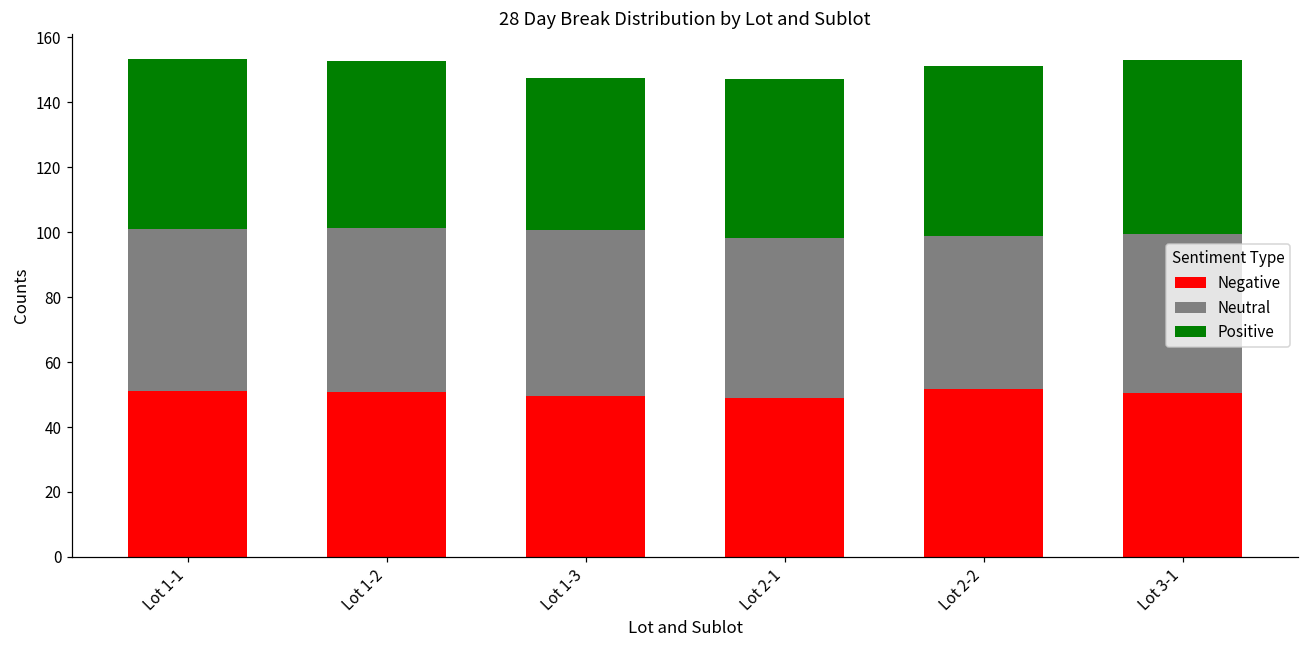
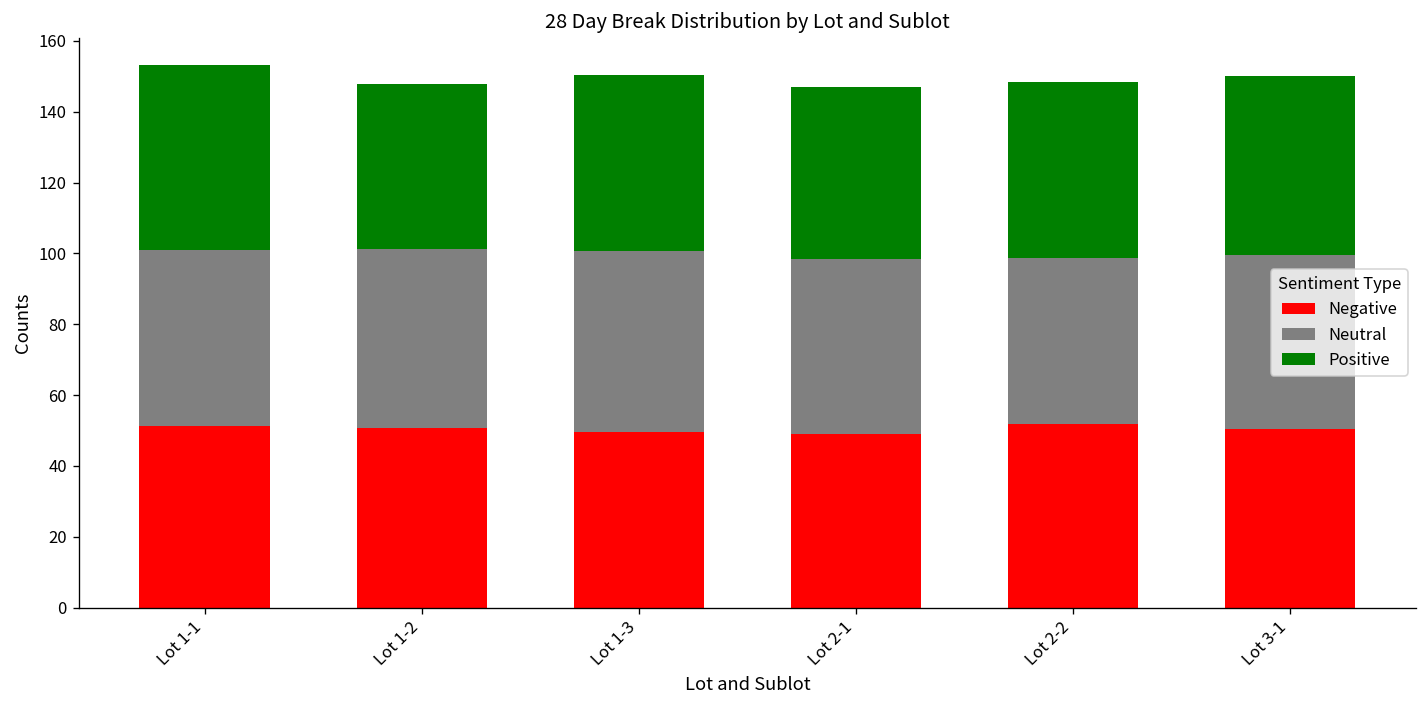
  {
    "Negative": {
      "Lot 1-1": 51,
      "Lot 1-2": 51,
      "Lot 1-3": 50,
      "Lot 2-1": 49,
      "Lot 2-2": 52,
      "Lot 3-1": 50
    },
    "Neutral": {
      "Lot 1-1": 50,
      "Lot 1-2": 50,
      "Lot 1-3": 51,
      "Lot 2-1": 49,
      "Lot 2-2": 47,
      "Lot 3-1": 49
    },
    "Positive": {
      "Lot 1-1": 52,
-     "Lot 1-2": 51,
-     "Lot 1-3": 47,
+     "Lot 1-2": 47,
+     "Lot 1-3": 50,
      "Lot 2-1": 49,
-     "Lot 2-2": 52,
-     "Lot 3-1": 54
+     "Lot 2-2": 50,
+     "Lot 3-1": 51
    }
  }
